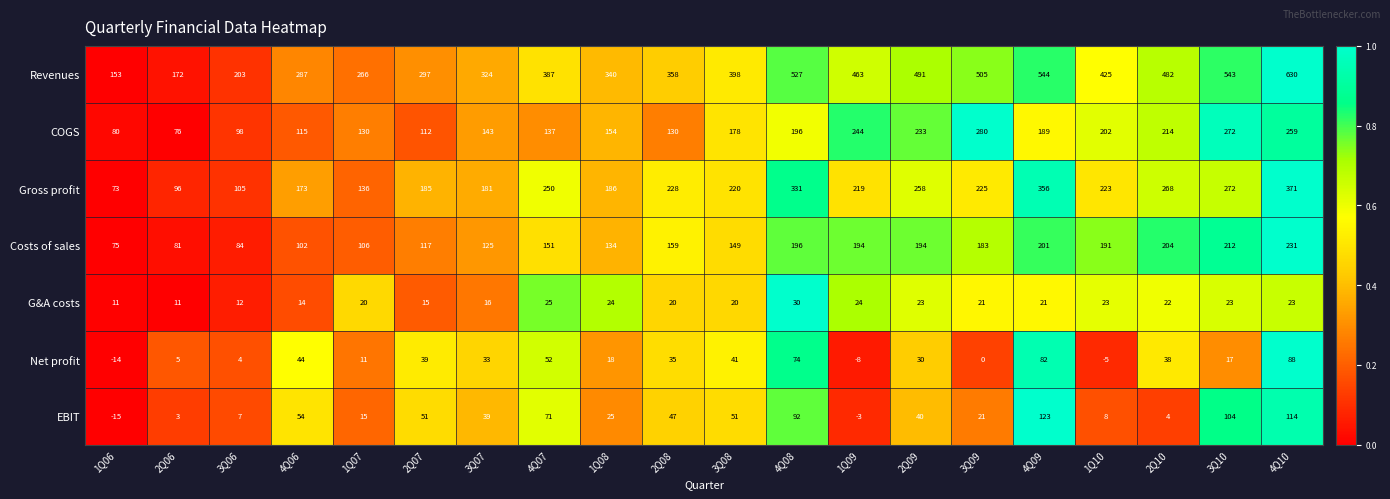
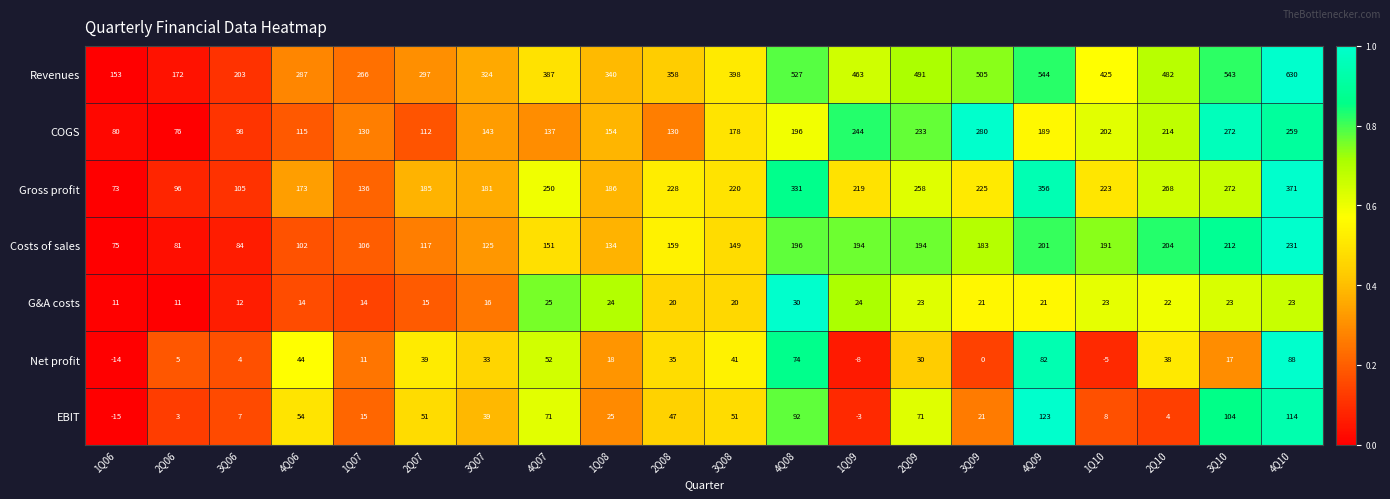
  {
    "Revenues": {
      "1Q06": 153,
      "2Q06": 172,
      "3Q06": 203,
      "4Q06": 287,
      "1Q07": 266,
      "2Q07": 297,
      "3Q07": 324,
      "4Q07": 387,
      "1Q08": 340,
      "2Q08": 358,
      "3Q08": 398,
      "4Q08": 527,
      "1Q09": 463,
      "2Q09": 491,
      "3Q09": 505,
      "4Q09": 544,
      "1Q10": 425,
      "2Q10": 482,
      "3Q10": 543,
      "4Q10": 630
    },
    "COGS": {
      "1Q06": 80,
      "2Q06": 76,
      "3Q06": 98,
      "4Q06": 115,
      "1Q07": 130,
      "2Q07": 112,
      "3Q07": 143,
      "4Q07": 137,
      "1Q08": 154,
      "2Q08": 130,
      "3Q08": 178,
      "4Q08": 196,
      "1Q09": 244,
      "2Q09": 233,
      "3Q09": 280,
      "4Q09": 189,
      "1Q10": 202,
      "2Q10": 214,
      "3Q10": 272,
      "4Q10": 259
    },
    "Gross profit": {
      "1Q06": 73,
      "2Q06": 96,
      "3Q06": 105,
      "4Q06": 173,
      "1Q07": 136,
      "2Q07": 185,
      "3Q07": 181,
      "4Q07": 250,
      "1Q08": 186,
      "2Q08": 228,
      "3Q08": 220,
      "4Q08": 331,
      "1Q09": 219,
      "2Q09": 258,
      "3Q09": 225,
      "4Q09": 356,
      "1Q10": 223,
      "2Q10": 268,
      "3Q10": 272,
      "4Q10": 371
    },
    "Costs of sales": {
      "1Q06": 75,
      "2Q06": 81,
      "3Q06": 84,
      "4Q06": 102,
      "1Q07": 106,
      "2Q07": 117,
      "3Q07": 125,
      "4Q07": 151,
      "1Q08": 134,
      "2Q08": 159,
      "3Q08": 149,
      "4Q08": 196,
      "1Q09": 194,
      "2Q09": 194,
      "3Q09": 183,
      "4Q09": 201,
      "1Q10": 191,
      "2Q10": 204,
      "3Q10": 212,
      "4Q10": 231
    },
    "G&A costs": {
      "1Q06": 11,
      "2Q06": 11,
      "3Q06": 12,
      "4Q06": 14,
-     "1Q07": 20,
+     "1Q07": 14,
      "2Q07": 15,
      "3Q07": 16,
      "4Q07": 25,
      "1Q08": 24,
      "2Q08": 20,
      "3Q08": 20,
      "4Q08": 30,
      "1Q09": 24,
      "2Q09": 23,
      "3Q09": 21,
      "4Q09": 21,
      "1Q10": 23,
      "2Q10": 22,
      "3Q10": 23,
      "4Q10": 23
    },
    "Net profit": {
      "1Q06": -14,
      "2Q06": 5,
      "3Q06": 4,
      "4Q06": 44,
      "1Q07": 11,
      "2Q07": 39,
      "3Q07": 33,
      "4Q07": 52,
      "1Q08": 18,
      "2Q08": 35,
      "3Q08": 41,
      "4Q08": 74,
      "1Q09": -8,
      "2Q09": 30,
      "3Q09": 0,
      "4Q09": 82,
      "1Q10": -5,
      "2Q10": 38,
      "3Q10": 17,
      "4Q10": 88
    },
    "EBIT": {
      "1Q06": -15,
      "2Q06": 3,
      "3Q06": 7,
      "4Q06": 54,
      "1Q07": 15,
      "2Q07": 51,
      "3Q07": 39,
      "4Q07": 71,
      "1Q08": 25,
      "2Q08": 47,
      "3Q08": 51,
      "4Q08": 92,
      "1Q09": -3,
-     "2Q09": 40,
+     "2Q09": 71,
      "3Q09": 21,
      "4Q09": 123,
      "1Q10": 8,
      "2Q10": 4,
      "3Q10": 104,
      "4Q10": 114
    }
  }
